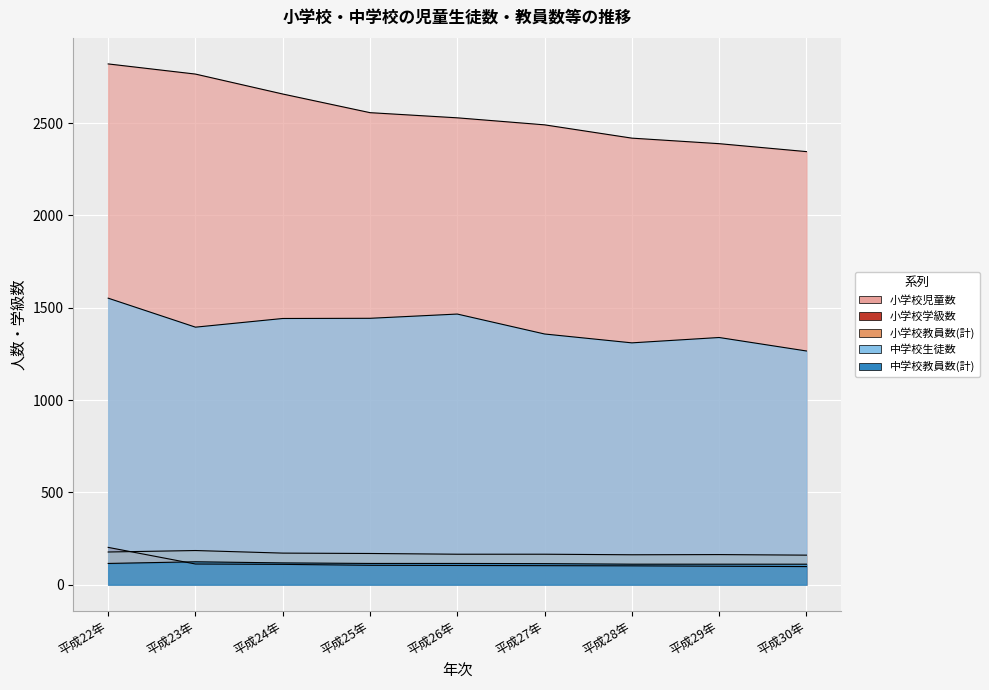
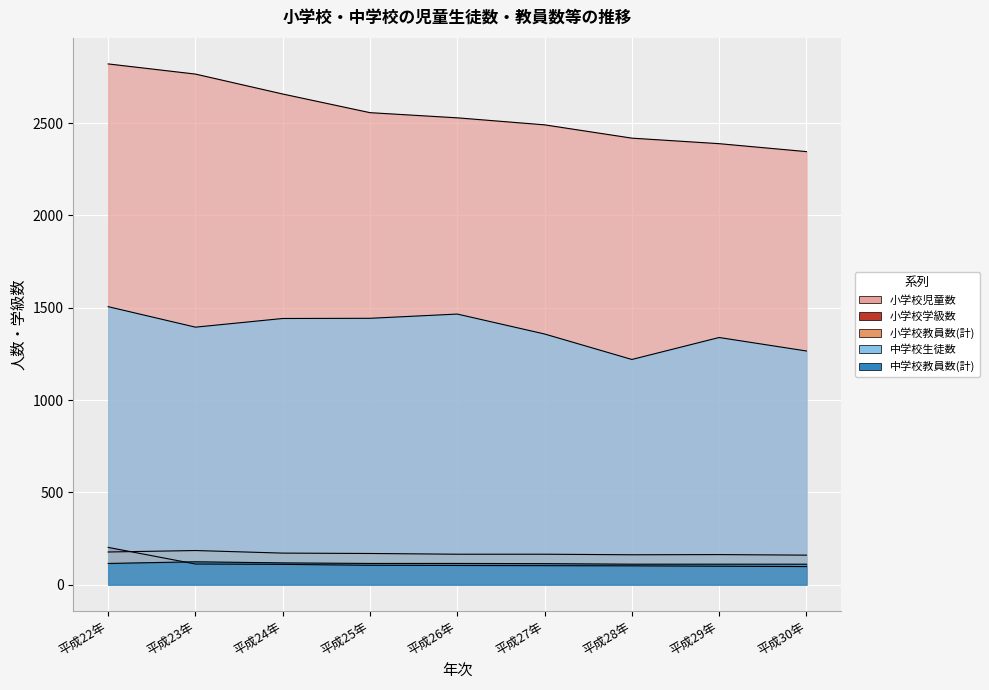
  {
    "小学校学級数": {
      "平成22年": 200
    },
    "中学校生徒数": {
-     "平成22年": 1550,
+     "平成22年": 1510,
      "平成23年": 1400,
      "平成24年": 1440,
      "平成25年": 1440,
      "平成26年": 1470,
      "平成27年": 1360,
-     "平成28年": 1310,
+     "平成28年": 1220,
      "平成29年": 1340,
      "平成30年": 1270
    },
    "中学校教員数(計)": {
      "平成22年": 120
    }
  }
